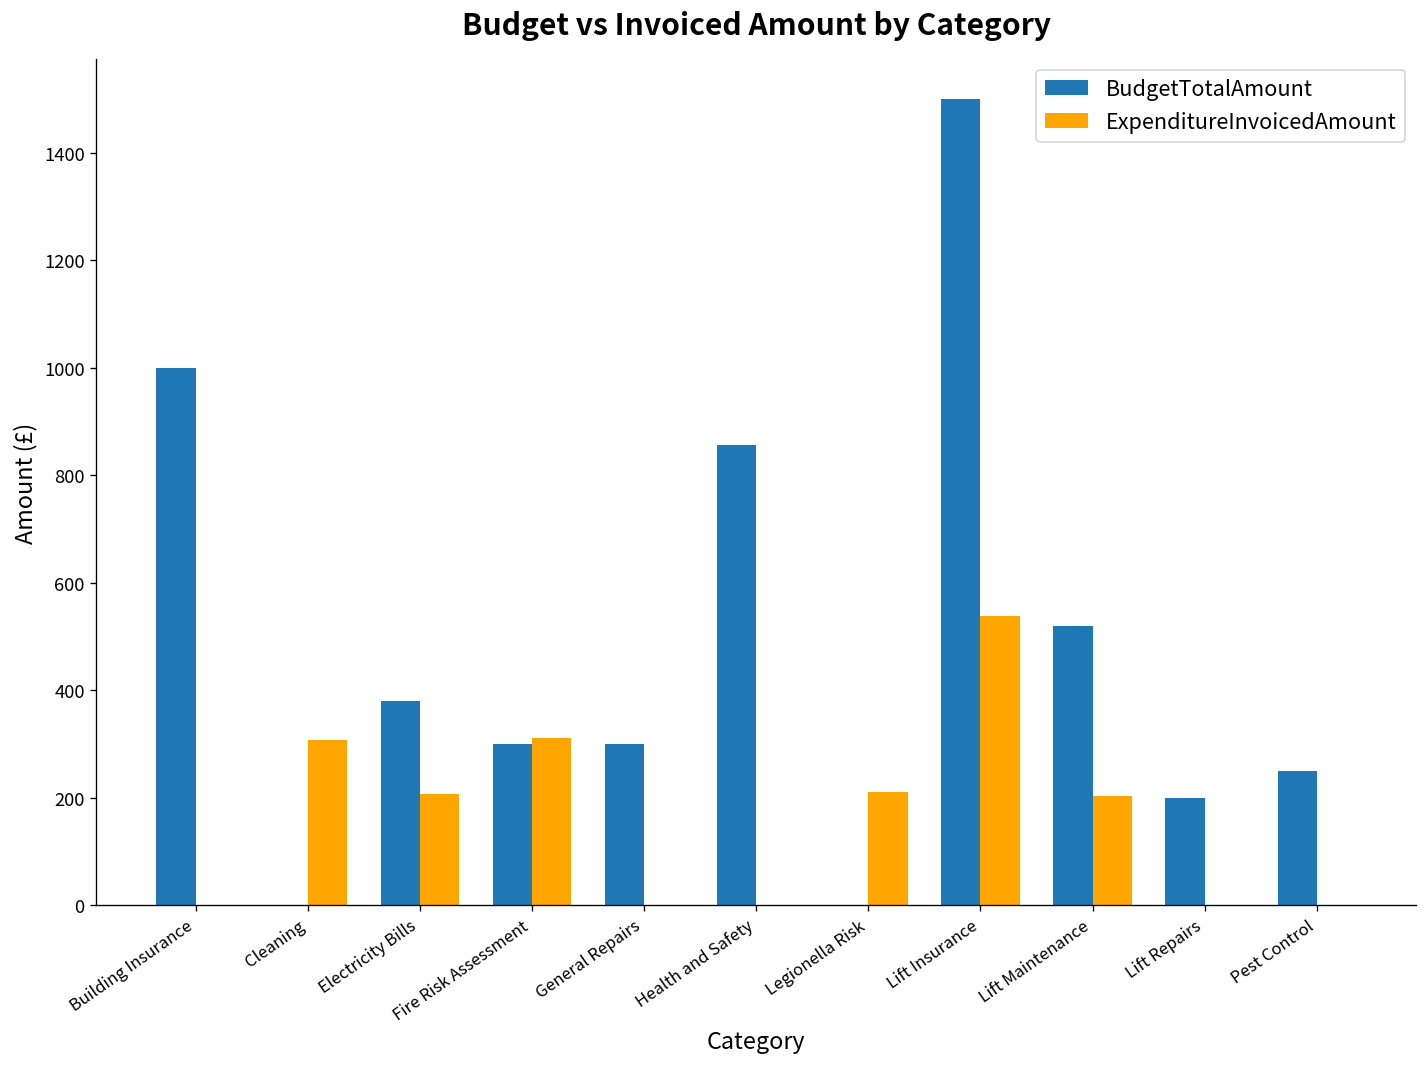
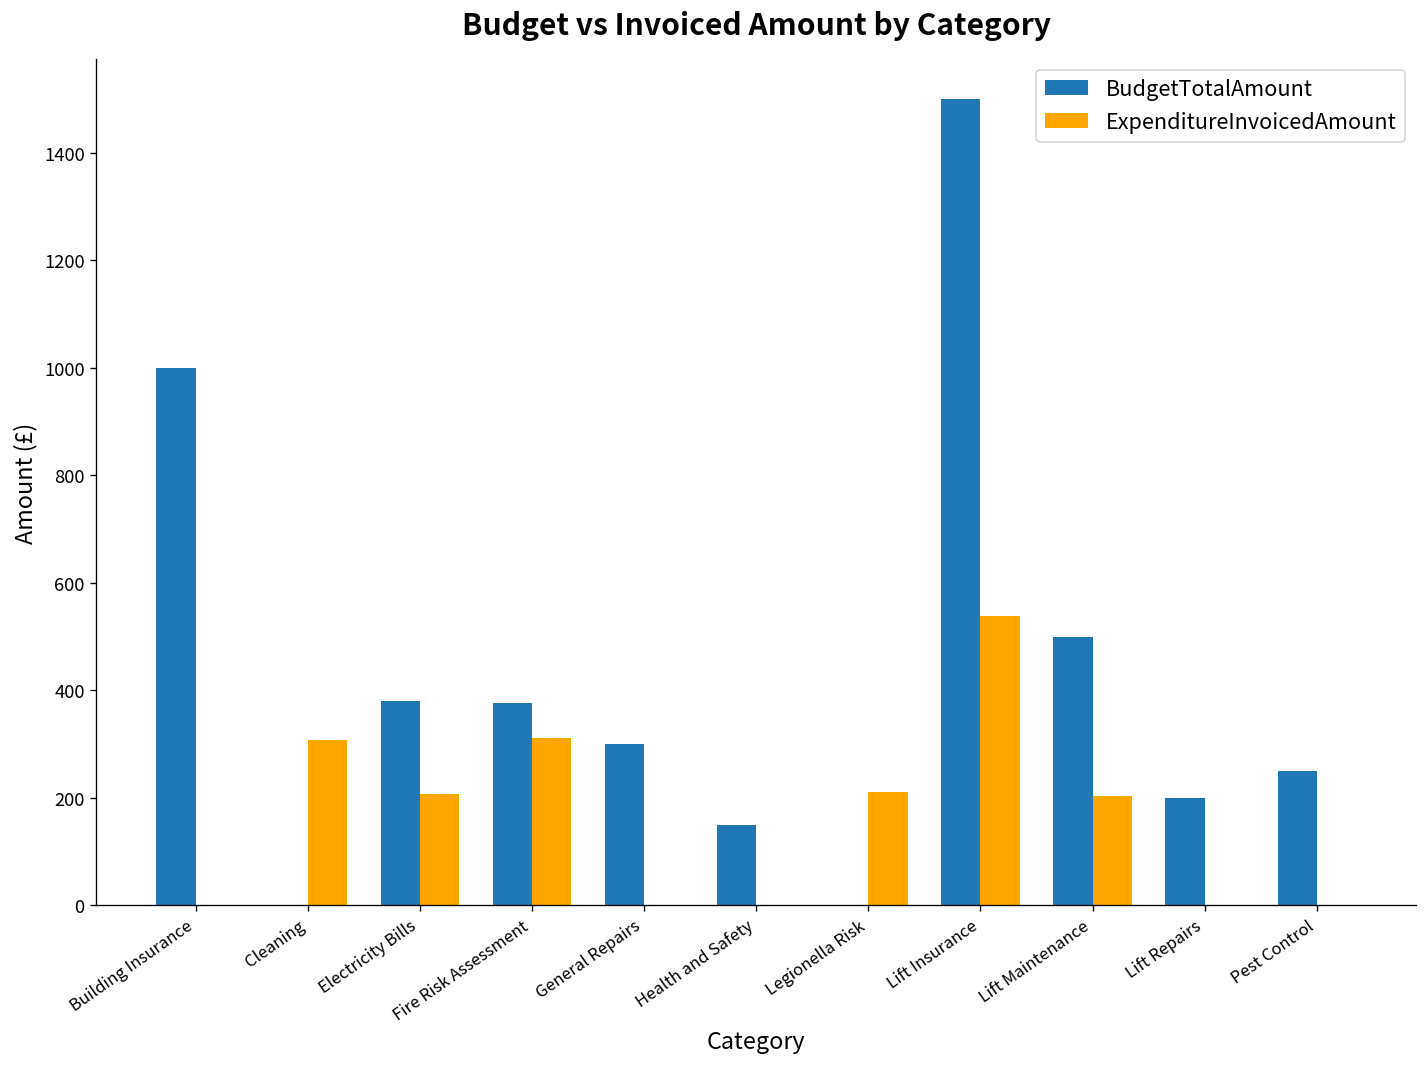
  {
    "BudgetTotalAmount": {
      "Building Insurance": 1000,
      "Cleaning": 0,
      "Electricity Bills": 380,
-     "Fire Risk Assessment": 300,
+     "Fire Risk Assessment": 380,
      "General Repairs": 300,
-     "Health and Safety": 860,
+     "Health and Safety": 150,
      "Legionella Risk": 0,
      "Lift Insurance": 1500,
-     "Lift Maintenance": 520,
+     "Lift Maintenance": 500,
      "Lift Repairs": 200,
      "Pest Control": 250
    },
    "ExpenditureInvoicedAmount": {
      "Building Insurance": 0,
      "Cleaning": 310,
      "Electricity Bills": 210,
      "Fire Risk Assessment": 310,
      "General Repairs": 0,
      "Health and Safety": 0,
      "Legionella Risk": 210,
      "Lift Insurance": 540,
      "Lift Maintenance": 200,
      "Lift Repairs": 0,
      "Pest Control": 0
    }
  }
